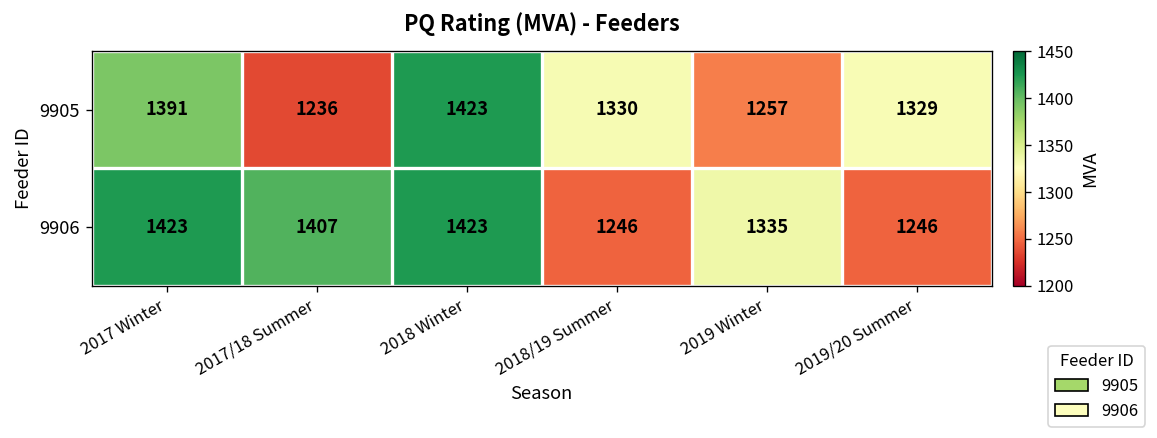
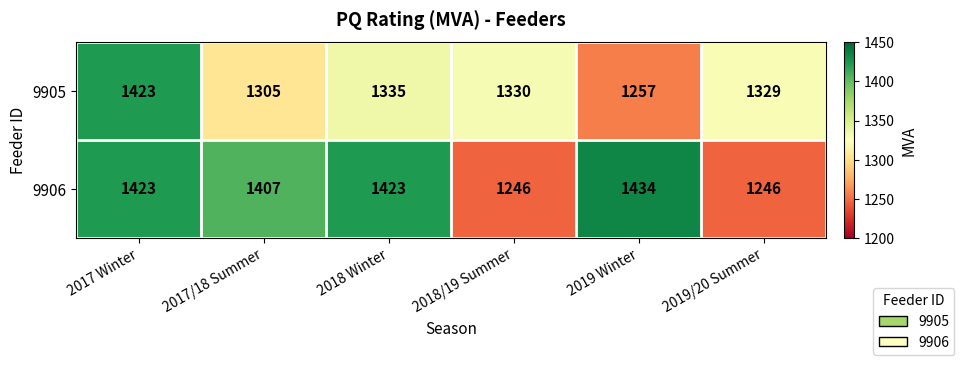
  {
    "9905": {
-     "2017 Winter": 1391,
-     "2017/18 Summer": 1236,
-     "2018 Winter": 1423,
+     "2017 Winter": 1423,
+     "2017/18 Summer": 1305,
+     "2018 Winter": 1335,
      "2018/19 Summer": 1330,
      "2019 Winter": 1257,
      "2019/20 Summer": 1329
    },
    "9906": {
      "2017 Winter": 1423,
      "2017/18 Summer": 1407,
      "2018 Winter": 1423,
      "2018/19 Summer": 1246,
-     "2019 Winter": 1335,
+     "2019 Winter": 1434,
      "2019/20 Summer": 1246
    }
  }
